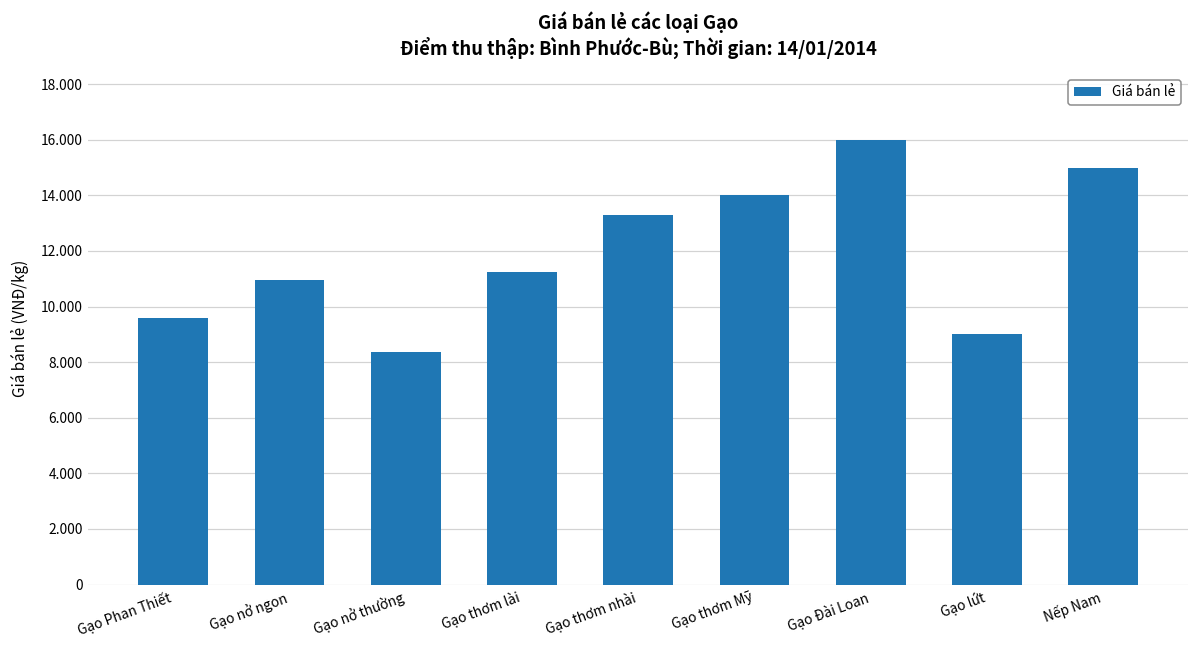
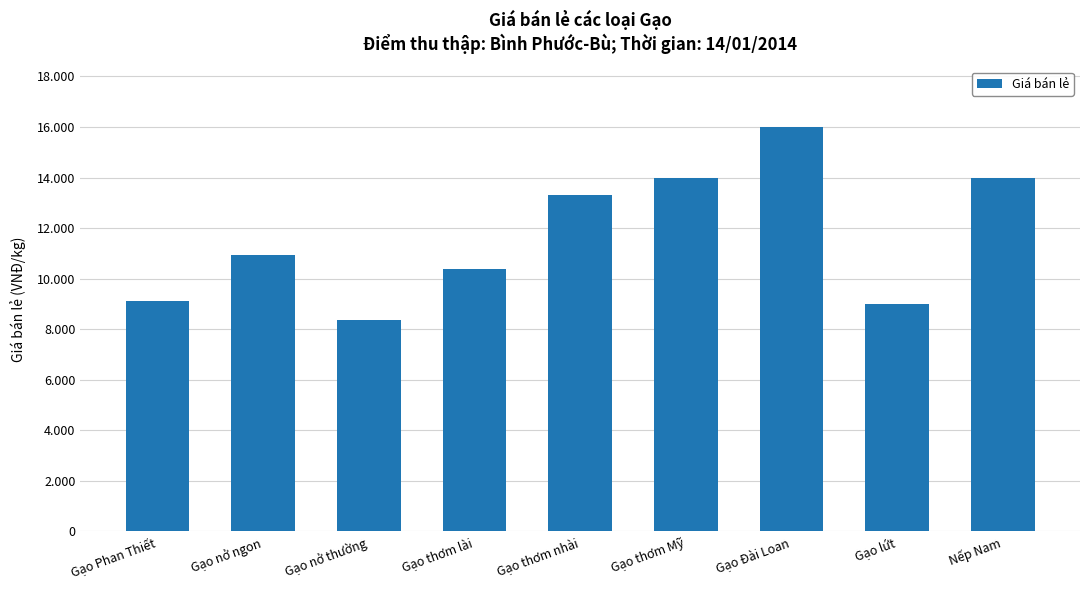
  {
-   "Gạo Phan Thiết": 9.6,
+   "Gạo Phan Thiết": 9.1,
    "Gạo nở ngon": 10.9,
    "Gạo nở thường": 8.4,
-   "Gạo thơm lài": 11.2,
+   "Gạo thơm lài": 10.4,
    "Gạo thơm nhài": 13.3,
    "Gạo thơm Mỹ": 14.0,
    "Gạo Đài Loan": 16.0,
    "Gạo lứt": 9.0,
-   "Nếp Nam": 15.0
+   "Nếp Nam": 14.0
  }
